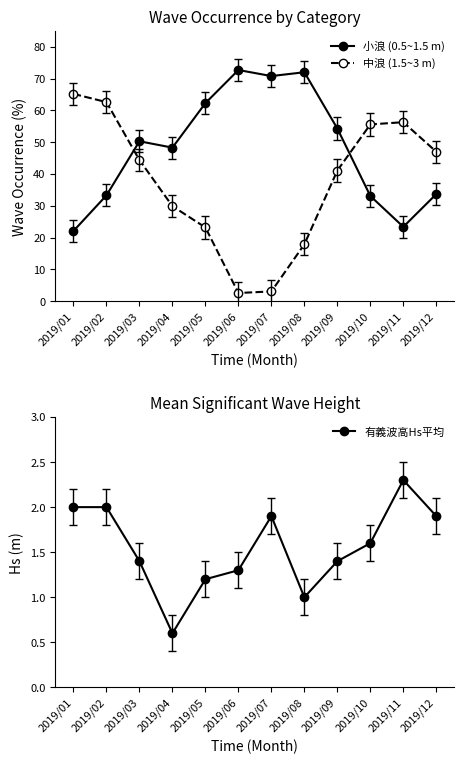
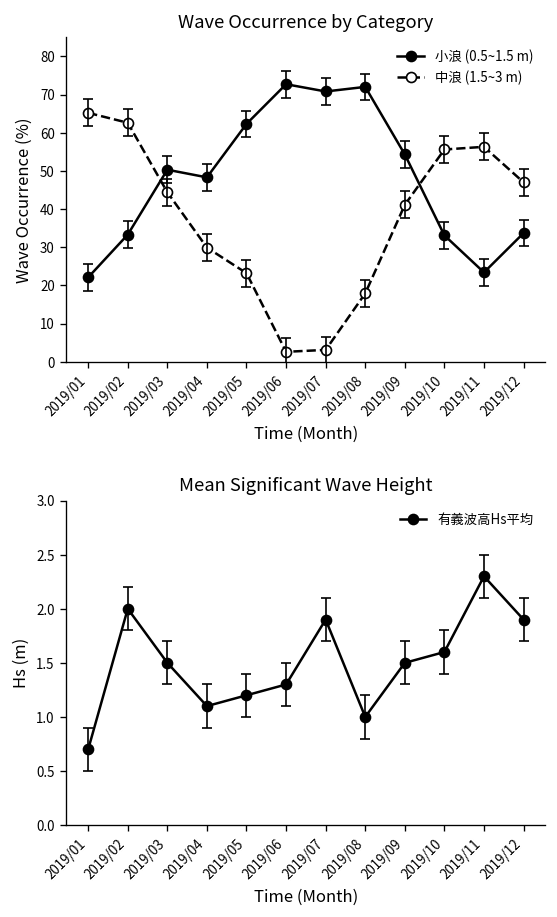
  {
    "Mean Significant Wave Height": {
      "有義波高Hs平均": {
-       "2019/01": 2.0,
+       "2019/01": 0.7,
        "2019/02": 2.0,
-       "2019/03": 1.4,
-       "2019/04": 0.6,
+       "2019/03": 1.5,
+       "2019/04": 1.1,
        "2019/05": 1.2,
        "2019/06": 1.3,
        "2019/07": 1.9,
        "2019/08": 1.0,
-       "2019/09": 1.4,
+       "2019/09": 1.5,
        "2019/10": 1.6,
        "2019/11": 2.3,
        "2019/12": 1.9
      }
    }
  }
